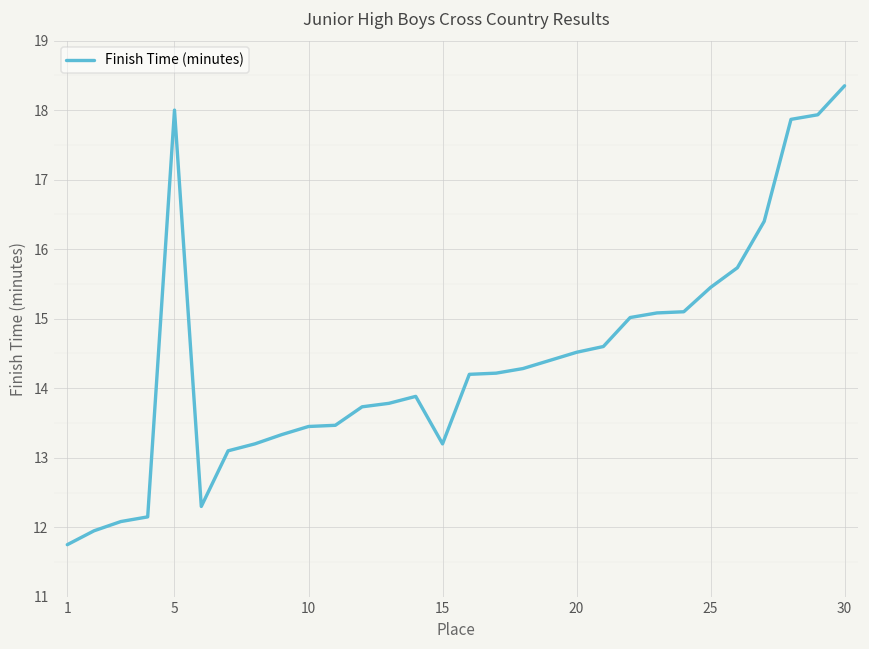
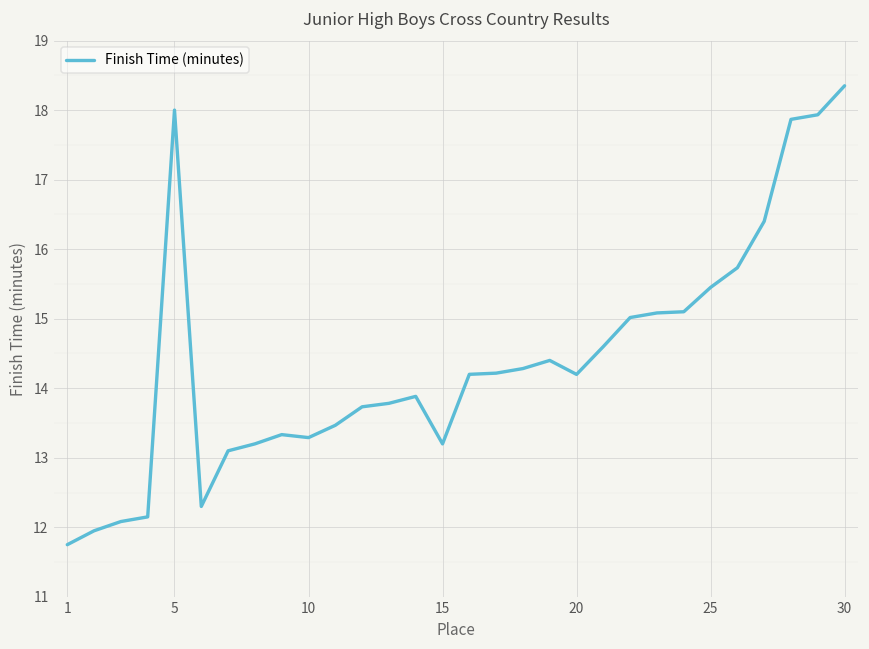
  {
    "1": 11.8,
    "5": 18.0,
-   "10": 13.5,
+   "10": 13.3,
    "15": 13.2,
-   "20": 14.5,
+   "20": 14.2,
    "25": 15.5,
    "30": 18.4
  }
